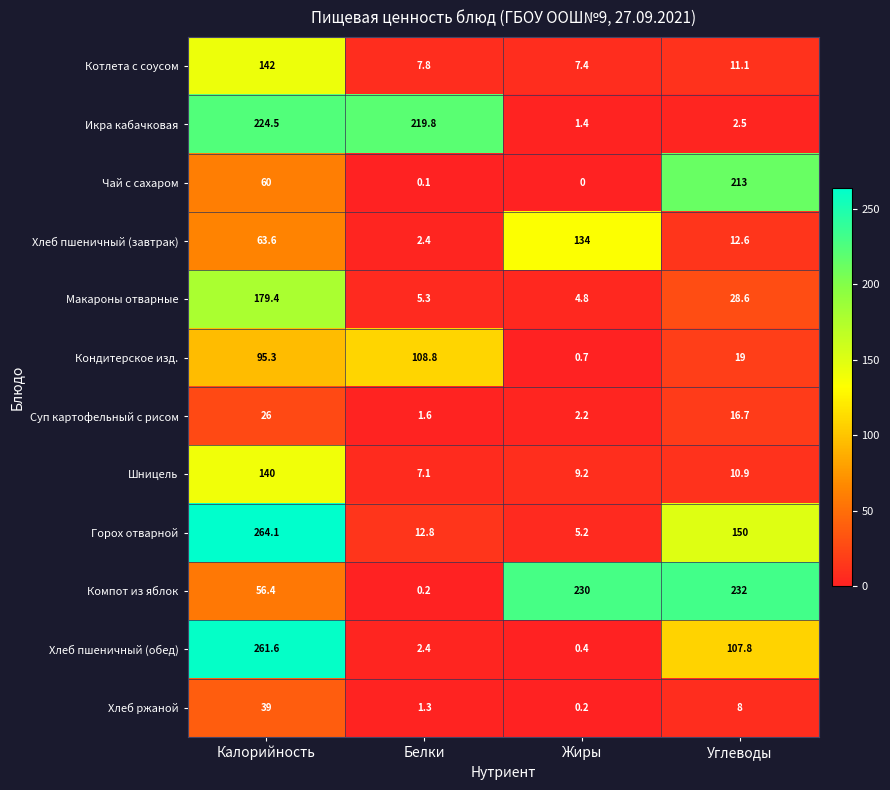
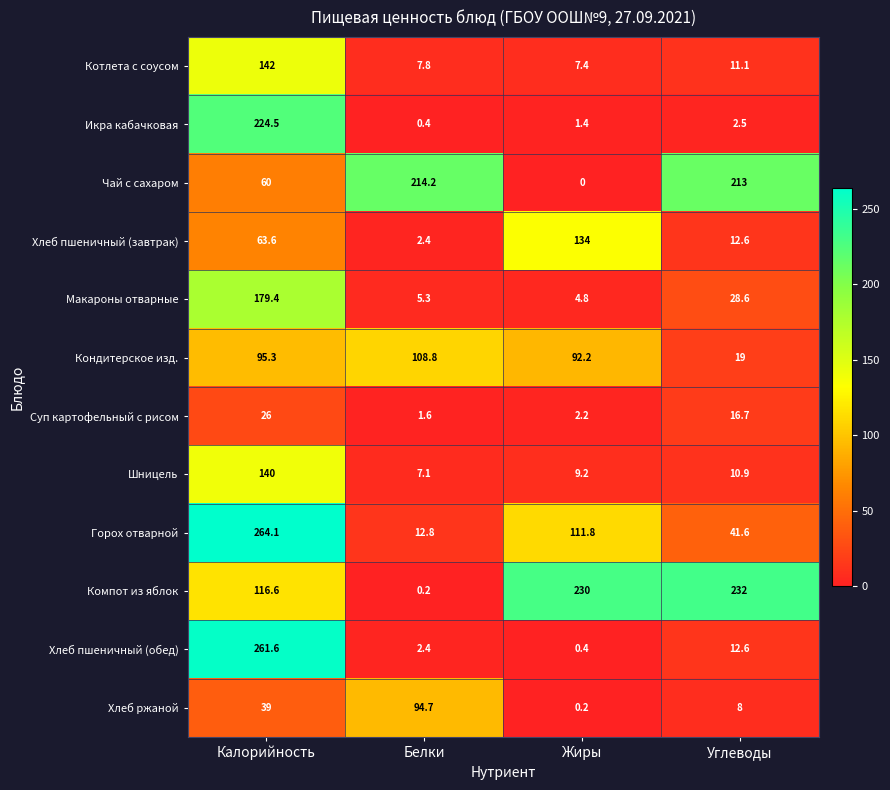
  {
    "Котлета с соусом": {
      "Калорийность": 142,
      "Белки": 7.8,
      "Жиры": 7.4,
      "Углеводы": 11.1
    },
    "Икра кабачковая": {
      "Калорийность": 224.5,
-     "Белки": 219.8,
+     "Белки": 0.4,
      "Жиры": 1.4,
      "Углеводы": 2.5
    },
    "Чай с сахаром": {
      "Калорийность": 60,
-     "Белки": 0.1,
+     "Белки": 214.2,
      "Жиры": 0,
      "Углеводы": 213
    },
    "Хлеб пшеничный (завтрак)": {
      "Калорийность": 63.6,
      "Белки": 2.4,
      "Жиры": 134,
      "Углеводы": 12.6
    },
    "Макароны отварные": {
      "Калорийность": 179.4,
      "Белки": 5.3,
      "Жиры": 4.8,
      "Углеводы": 28.6
    },
    "Кондитерское изд.": {
      "Калорийность": 95.3,
      "Белки": 108.8,
-     "Жиры": 0.7,
+     "Жиры": 92.2,
      "Углеводы": 19
    },
    "Суп картофельный с рисом": {
      "Калорийность": 26,
      "Белки": 1.6,
      "Жиры": 2.2,
      "Углеводы": 16.7
    },
    "Шницель": {
      "Калорийность": 140,
      "Белки": 7.1,
      "Жиры": 9.2,
      "Углеводы": 10.9
    },
    "Горох отварной": {
      "Калорийность": 264.1,
      "Белки": 12.8,
-     "Жиры": 5.2,
-     "Углеводы": 150
+     "Жиры": 111.8,
+     "Углеводы": 41.6
    },
    "Компот из яблок": {
-     "Калорийность": 56.4,
+     "Калорийность": 116.6,
      "Белки": 0.2,
      "Жиры": 230,
      "Углеводы": 232
    },
    "Хлеб пшеничный (обед)": {
      "Калорийность": 261.6,
      "Белки": 2.4,
      "Жиры": 0.4,
-     "Углеводы": 107.8
+     "Углеводы": 12.6
    },
    "Хлеб ржаной": {
      "Калорийность": 39,
-     "Белки": 1.3,
+     "Белки": 94.7,
      "Жиры": 0.2,
      "Углеводы": 8
    }
  }
